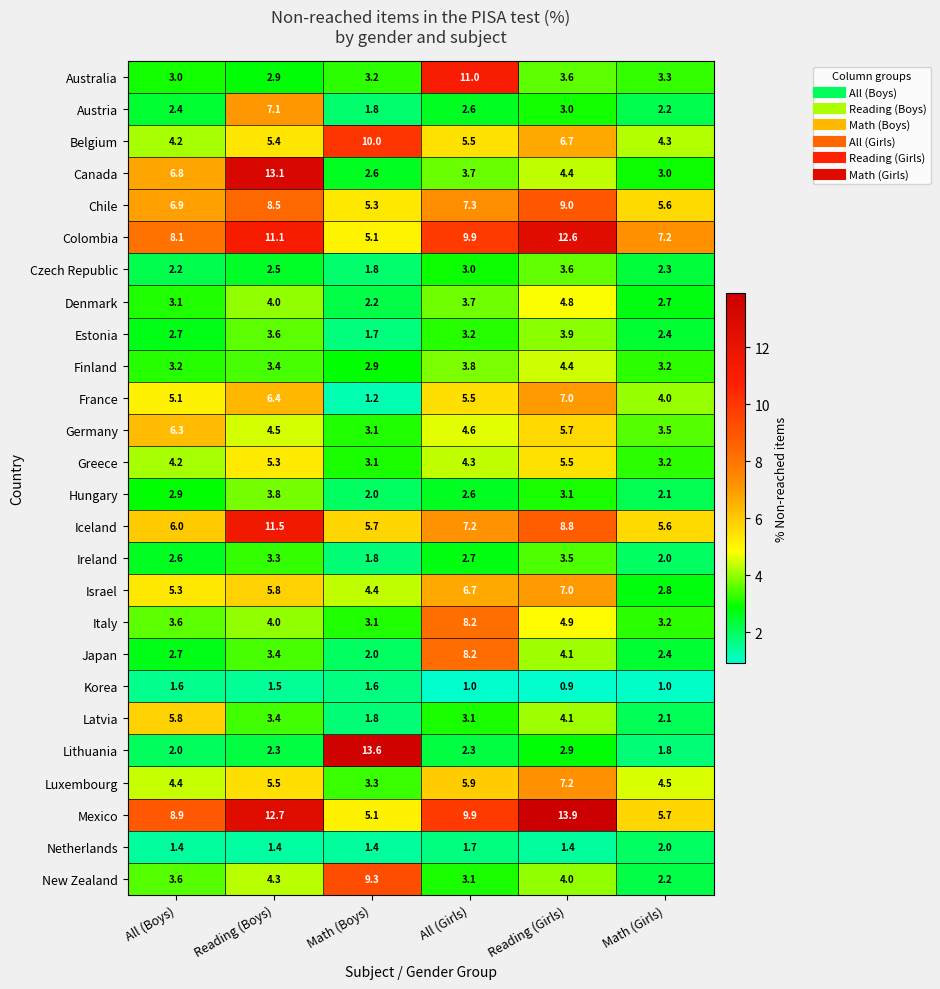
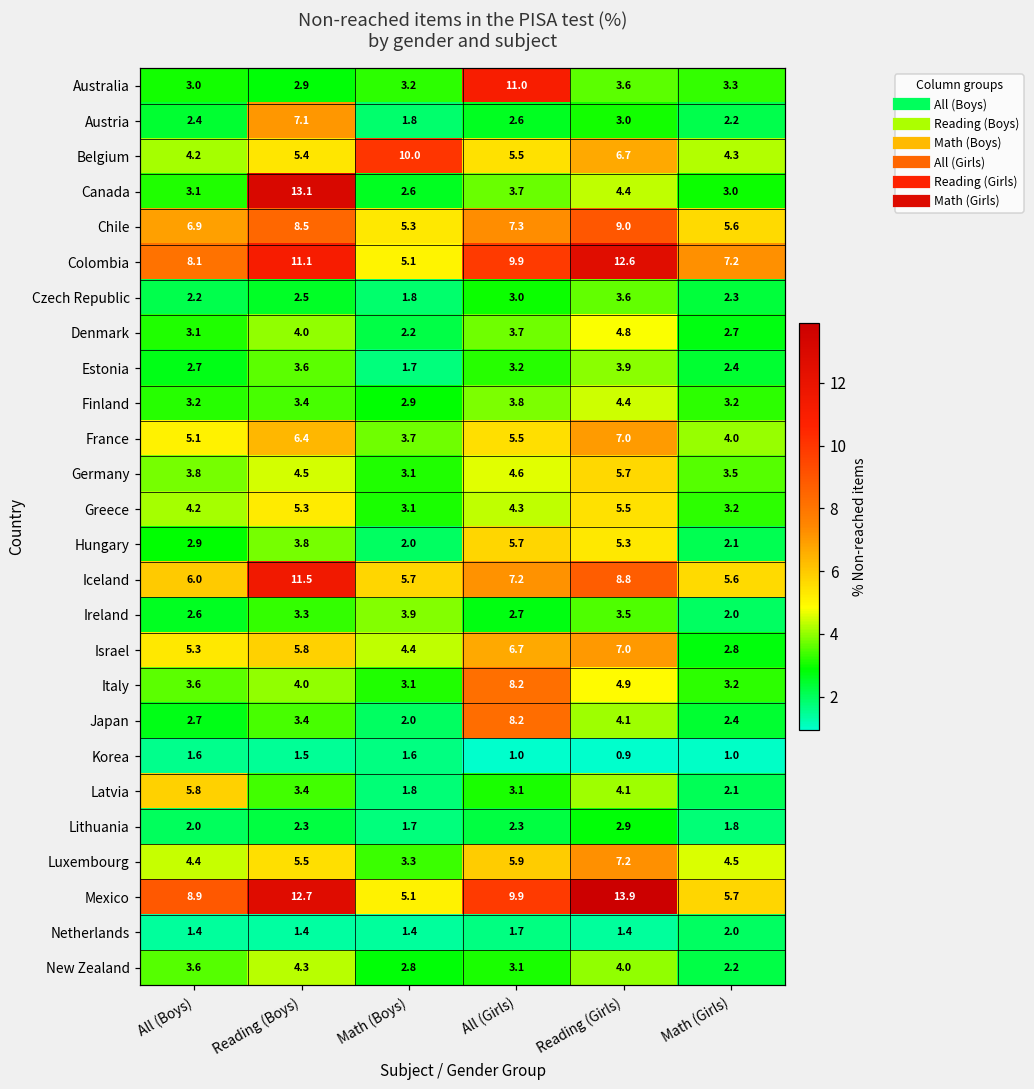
  {
    "Australia": {
      "All (Boys)": 3.0,
      "Reading (Boys)": 2.9,
      "Math (Boys)": 3.2,
      "All (Girls)": 11.0,
      "Reading (Girls)": 3.6,
      "Math (Girls)": 3.3
    },
    "Austria": {
      "All (Boys)": 2.4,
      "Reading (Boys)": 7.1,
      "Math (Boys)": 1.8,
      "All (Girls)": 2.6,
      "Reading (Girls)": 3.0,
      "Math (Girls)": 2.2
    },
    "Belgium": {
      "All (Boys)": 4.2,
      "Reading (Boys)": 5.4,
      "Math (Boys)": 10.0,
      "All (Girls)": 5.5,
      "Reading (Girls)": 6.7,
      "Math (Girls)": 4.3
    },
    "Canada": {
-     "All (Boys)": 6.8,
+     "All (Boys)": 3.1,
      "Reading (Boys)": 13.1,
      "Math (Boys)": 2.6,
      "All (Girls)": 3.7,
      "Reading (Girls)": 4.4,
      "Math (Girls)": 3.0
    },
    "Chile": {
      "All (Boys)": 6.9,
      "Reading (Boys)": 8.5,
      "Math (Boys)": 5.3,
      "All (Girls)": 7.3,
      "Reading (Girls)": 9.0,
      "Math (Girls)": 5.6
    },
    "Colombia": {
      "All (Boys)": 8.1,
      "Reading (Boys)": 11.1,
      "Math (Boys)": 5.1,
      "All (Girls)": 9.9,
      "Reading (Girls)": 12.6,
      "Math (Girls)": 7.2
    },
    "Czech Republic": {
      "All (Boys)": 2.2,
      "Reading (Boys)": 2.5,
      "Math (Boys)": 1.8,
      "All (Girls)": 3.0,
      "Reading (Girls)": 3.6,
      "Math (Girls)": 2.3
    },
    "Denmark": {
      "All (Boys)": 3.1,
      "Reading (Boys)": 4.0,
      "Math (Boys)": 2.2,
      "All (Girls)": 3.7,
      "Reading (Girls)": 4.8,
      "Math (Girls)": 2.7
    },
    "Estonia": {
      "All (Boys)": 2.7,
      "Reading (Boys)": 3.6,
      "Math (Boys)": 1.7,
      "All (Girls)": 3.2,
      "Reading (Girls)": 3.9,
      "Math (Girls)": 2.4
    },
    "Finland": {
      "All (Boys)": 3.2,
      "Reading (Boys)": 3.4,
      "Math (Boys)": 2.9,
      "All (Girls)": 3.8,
      "Reading (Girls)": 4.4,
      "Math (Girls)": 3.2
    },
    "France": {
      "All (Boys)": 5.1,
      "Reading (Boys)": 6.4,
-     "Math (Boys)": 1.2,
+     "Math (Boys)": 3.7,
      "All (Girls)": 5.5,
      "Reading (Girls)": 7.0,
      "Math (Girls)": 4.0
    },
    "Germany": {
-     "All (Boys)": 6.3,
+     "All (Boys)": 3.8,
      "Reading (Boys)": 4.5,
      "Math (Boys)": 3.1,
      "All (Girls)": 4.6,
      "Reading (Girls)": 5.7,
      "Math (Girls)": 3.5
    },
    "Greece": {
      "All (Boys)": 4.2,
      "Reading (Boys)": 5.3,
      "Math (Boys)": 3.1,
      "All (Girls)": 4.3,
      "Reading (Girls)": 5.5,
      "Math (Girls)": 3.2
    },
    "Hungary": {
      "All (Boys)": 2.9,
      "Reading (Boys)": 3.8,
      "Math (Boys)": 2.0,
-     "All (Girls)": 2.6,
-     "Reading (Girls)": 3.1,
+     "All (Girls)": 5.7,
+     "Reading (Girls)": 5.3,
      "Math (Girls)": 2.1
    },
    "Iceland": {
      "All (Boys)": 6.0,
      "Reading (Boys)": 11.5,
      "Math (Boys)": 5.7,
      "All (Girls)": 7.2,
      "Reading (Girls)": 8.8,
      "Math (Girls)": 5.6
    },
    "Ireland": {
      "All (Boys)": 2.6,
      "Reading (Boys)": 3.3,
-     "Math (Boys)": 1.8,
+     "Math (Boys)": 3.9,
      "All (Girls)": 2.7,
      "Reading (Girls)": 3.5,
      "Math (Girls)": 2.0
    },
    "Israel": {
      "All (Boys)": 5.3,
      "Reading (Boys)": 5.8,
      "Math (Boys)": 4.4,
      "All (Girls)": 6.7,
      "Reading (Girls)": 7.0,
      "Math (Girls)": 2.8
    },
    "Italy": {
      "All (Boys)": 3.6,
      "Reading (Boys)": 4.0,
      "Math (Boys)": 3.1,
      "All (Girls)": 8.2,
      "Reading (Girls)": 4.9,
      "Math (Girls)": 3.2
    },
    "Japan": {
      "All (Boys)": 2.7,
      "Reading (Boys)": 3.4,
      "Math (Boys)": 2.0,
      "All (Girls)": 8.2,
      "Reading (Girls)": 4.1,
      "Math (Girls)": 2.4
    },
    "Korea": {
      "All (Boys)": 1.6,
      "Reading (Boys)": 1.5,
      "Math (Boys)": 1.6,
      "All (Girls)": 1.0,
      "Reading (Girls)": 0.9,
      "Math (Girls)": 1.0
    },
    "Latvia": {
      "All (Boys)": 5.8,
      "Reading (Boys)": 3.4,
      "Math (Boys)": 1.8,
      "All (Girls)": 3.1,
      "Reading (Girls)": 4.1,
      "Math (Girls)": 2.1
    },
    "Lithuania": {
      "All (Boys)": 2.0,
      "Reading (Boys)": 2.3,
-     "Math (Boys)": 13.6,
+     "Math (Boys)": 1.7,
      "All (Girls)": 2.3,
      "Reading (Girls)": 2.9,
      "Math (Girls)": 1.8
    },
    "Luxembourg": {
      "All (Boys)": 4.4,
      "Reading (Boys)": 5.5,
      "Math (Boys)": 3.3,
      "All (Girls)": 5.9,
      "Reading (Girls)": 7.2,
      "Math (Girls)": 4.5
    },
    "Mexico": {
      "All (Boys)": 8.9,
      "Reading (Boys)": 12.7,
      "Math (Boys)": 5.1,
      "All (Girls)": 9.9,
      "Reading (Girls)": 13.9,
      "Math (Girls)": 5.7
    },
    "Netherlands": {
      "All (Boys)": 1.4,
      "Reading (Boys)": 1.4,
      "Math (Boys)": 1.4,
      "All (Girls)": 1.7,
      "Reading (Girls)": 1.4,
      "Math (Girls)": 2.0
    },
    "New Zealand": {
      "All (Boys)": 3.6,
      "Reading (Boys)": 4.3,
-     "Math (Boys)": 9.3,
+     "Math (Boys)": 2.8,
      "All (Girls)": 3.1,
      "Reading (Girls)": 4.0,
      "Math (Girls)": 2.2
    }
  }
